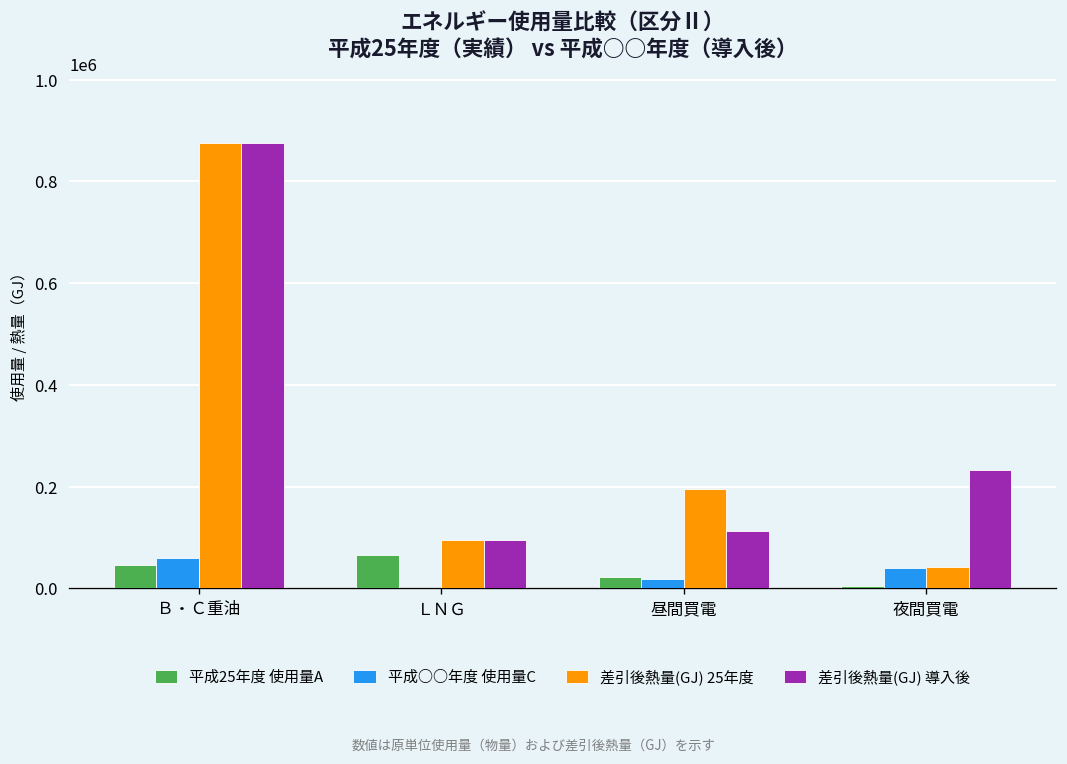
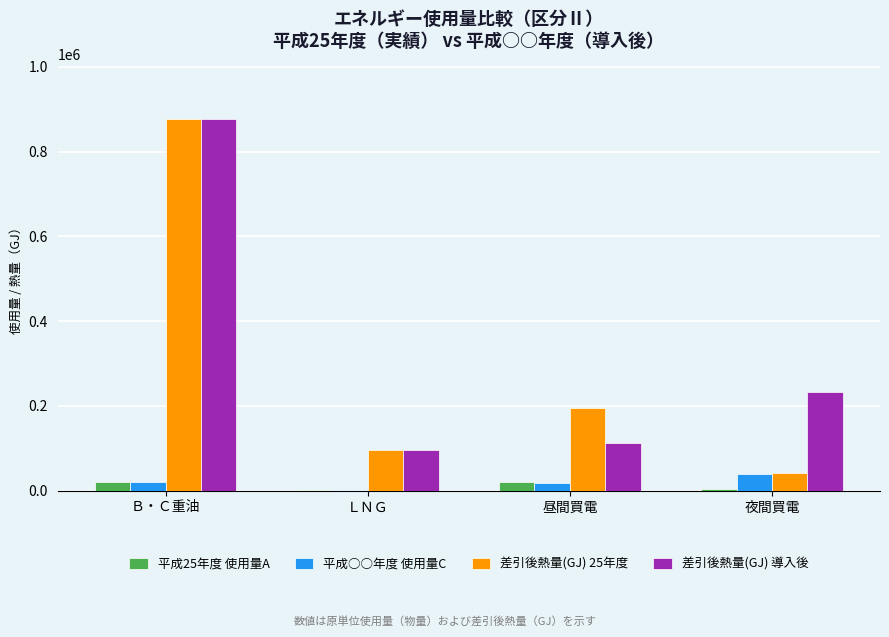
  {
    "平成25年度 使用量A": {
-     "Ｂ・Ｃ重油": 50000,
-     "ＬＮＧ": 70000,
+     "Ｂ・Ｃ重油": 20000,
+     "ＬＮＧ": 0,
      "昼間買電": 20000
    },
    "平成○○年度 使用量C": {
-     "Ｂ・Ｃ重油": 60000,
+     "Ｂ・Ｃ重油": 20000,
      "昼間買電": 20000,
      "夜間買電": 40000
    },
    "差引後熱量(GJ) 25年度": {
      "Ｂ・Ｃ重油": 880000,
      "ＬＮＧ": 100000,
      "昼間買電": 190000,
      "夜間買電": 40000
    },
    "差引後熱量(GJ) 導入後": {
      "Ｂ・Ｃ重油": 880000,
      "ＬＮＧ": 100000,
      "昼間買電": 110000,
      "夜間買電": 230000
    }
  }
